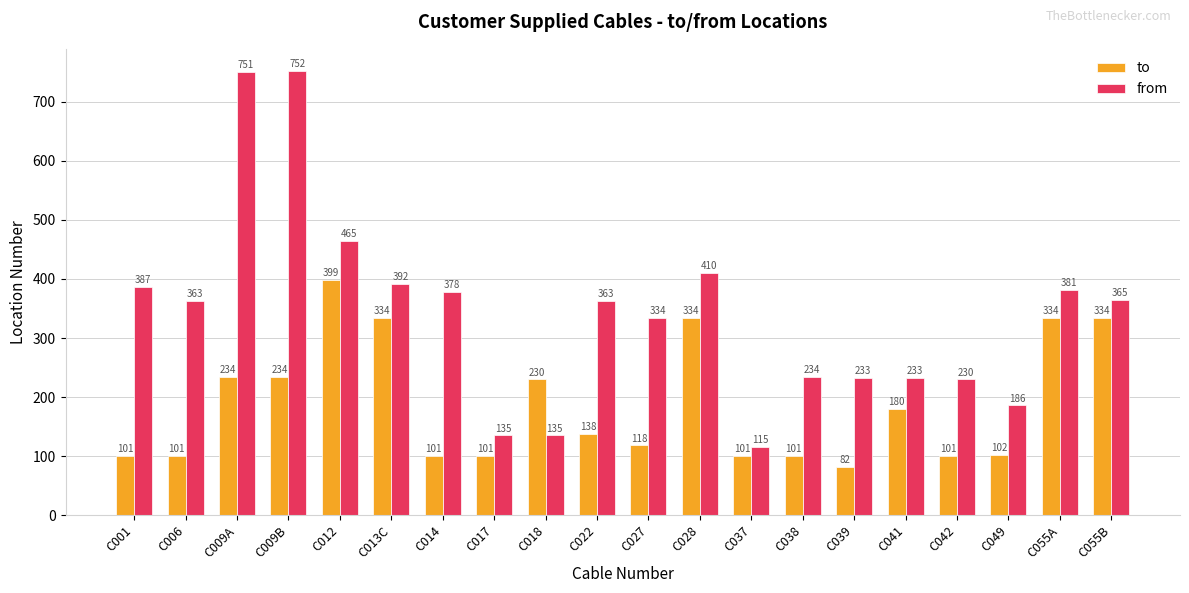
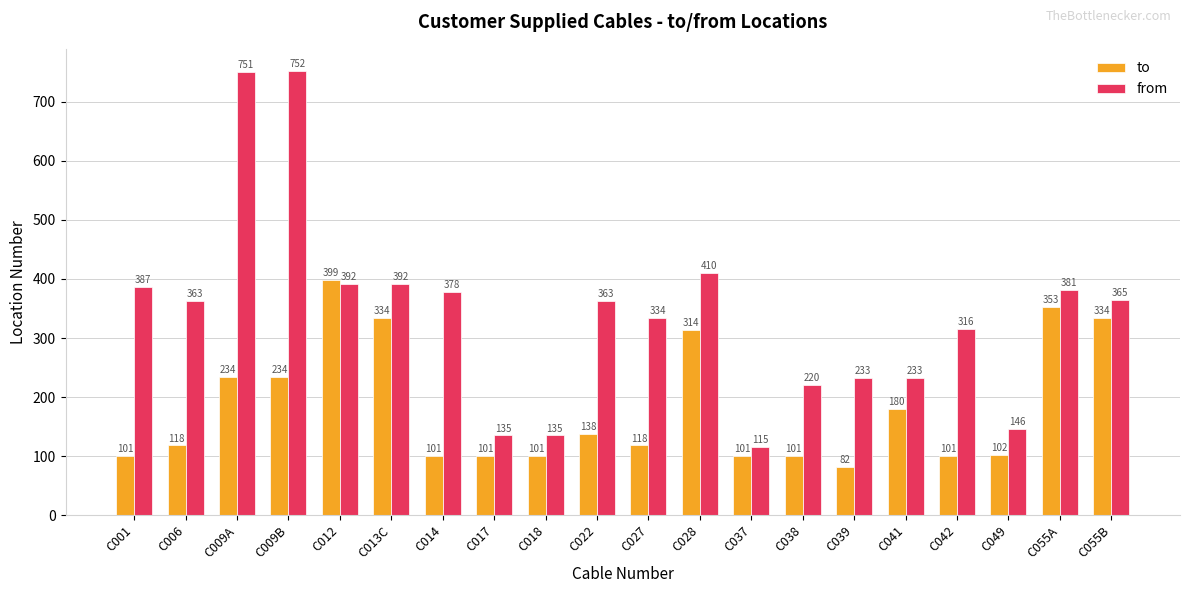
  {
    "to": {
      "C001": 101,
-     "C006": 101,
+     "C006": 118,
      "C009A": 234,
      "C009B": 234,
      "C012": 399,
      "C013C": 334,
      "C014": 101,
      "C017": 101,
-     "C018": 230,
+     "C018": 101,
      "C022": 138,
      "C027": 118,
-     "C028": 334,
+     "C028": 314,
      "C037": 101,
      "C038": 101,
      "C039": 82,
      "C041": 180,
      "C042": 101,
      "C049": 102,
-     "C055A": 334,
+     "C055A": 353,
      "C055B": 334
    },
    "from": {
      "C001": 387,
      "C006": 363,
      "C009A": 751,
      "C009B": 752,
-     "C012": 465,
+     "C012": 392,
      "C013C": 392,
      "C014": 378,
      "C017": 135,
      "C018": 135,
      "C022": 363,
      "C027": 334,
      "C028": 410,
      "C037": 115,
-     "C038": 234,
+     "C038": 220,
      "C039": 233,
      "C041": 233,
-     "C042": 230,
-     "C049": 186,
+     "C042": 316,
+     "C049": 146,
      "C055A": 381,
      "C055B": 365
    }
  }
